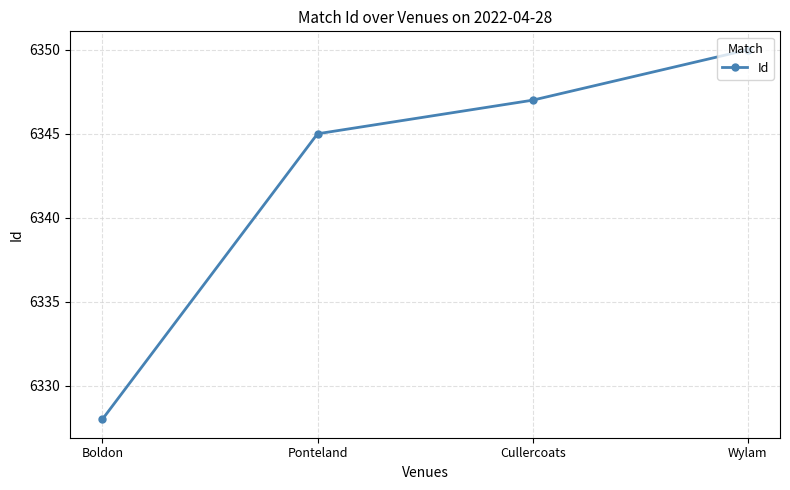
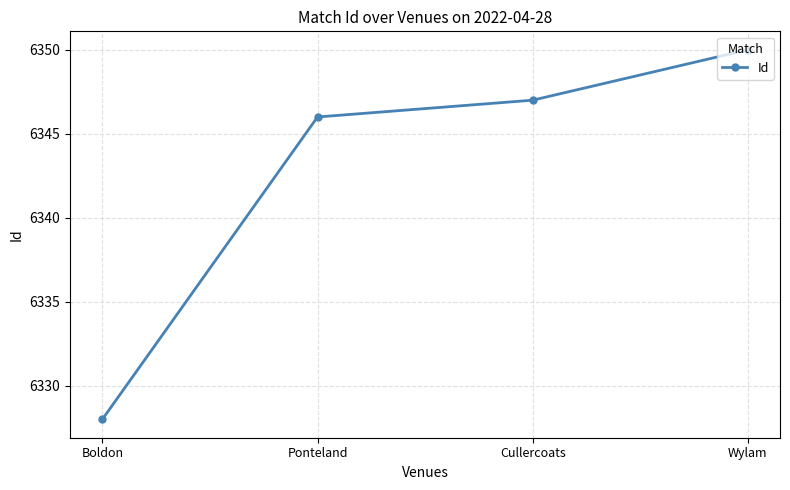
  {
    "Boldon": 6328,
-   "Ponteland": 6345,
+   "Ponteland": 6346,
    "Cullercoats": 6347
  }
